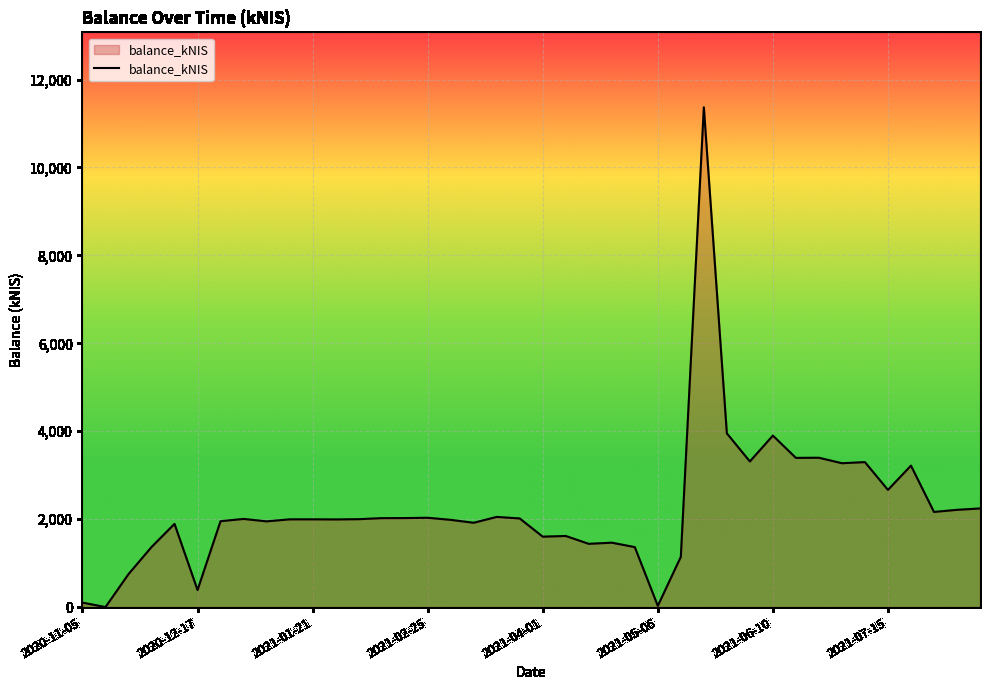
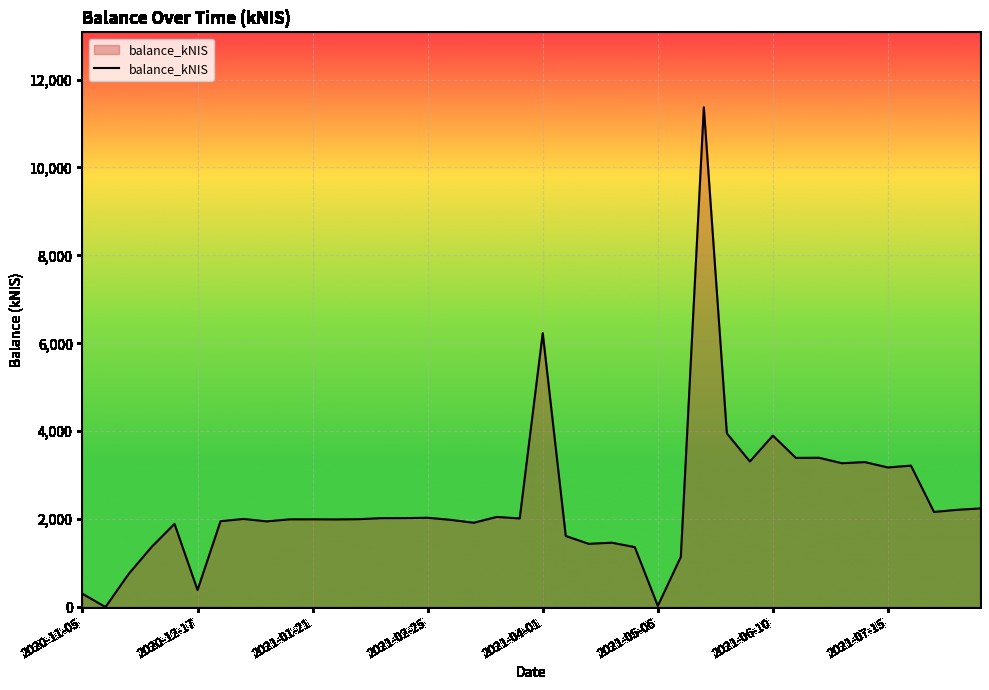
  {
-   "2020-11-05": "100",
+   "2020-11-05": "300",
    "2020-12-17": "400",
    "2021-01-21": "2,000",
    "2021-02-25": "2,000",
-   "2021-04-01": "1,600",
+   "2021-04-01": "6,200",
    "2021-05-06": "0",
    "2021-06-10": "3,900",
-   "2021-07-15": "2,700"
+   "2021-07-15": "3,200"
  }
